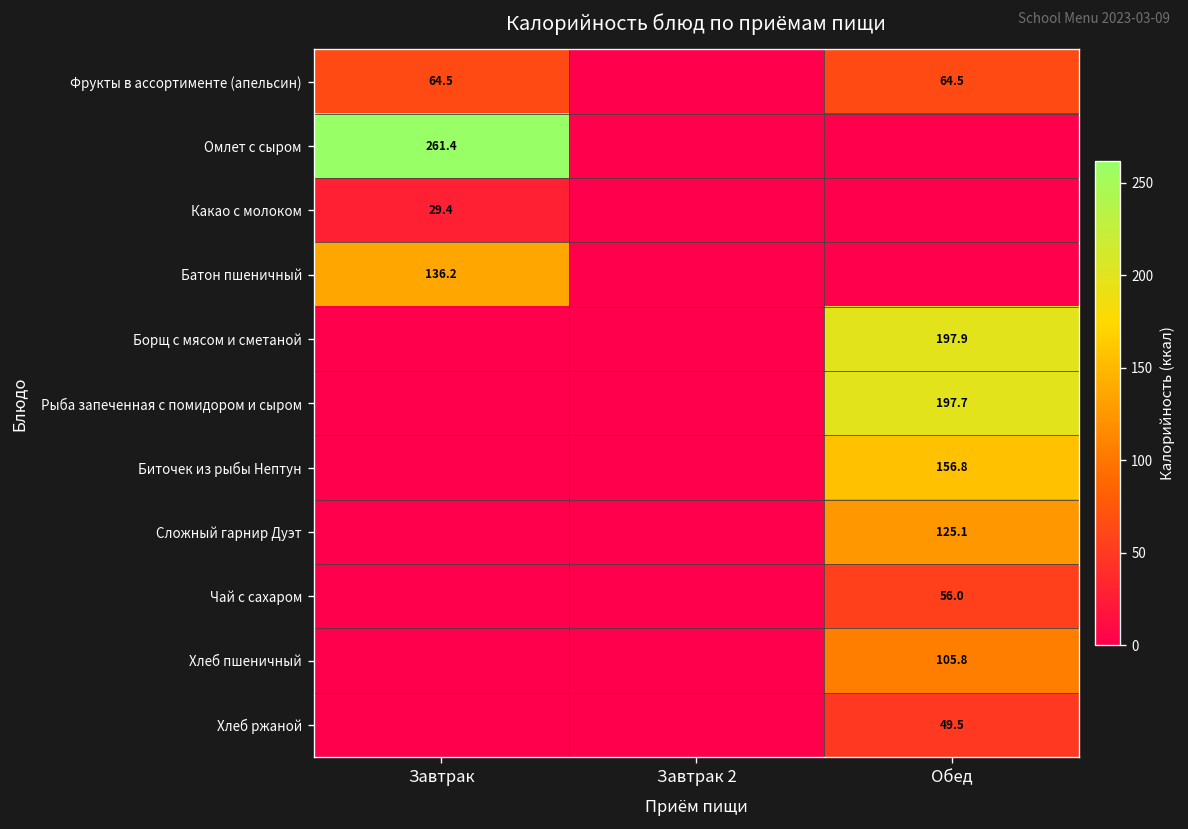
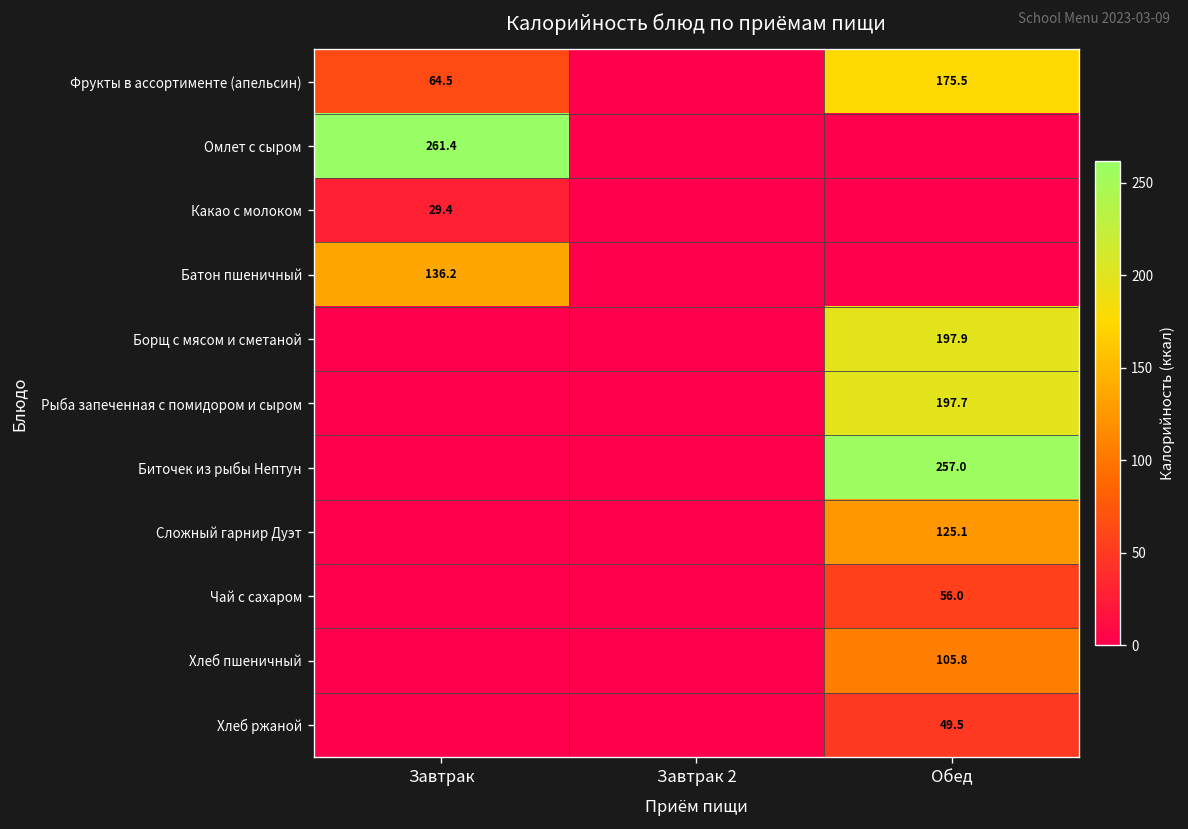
  {
    "Фрукты в ассортименте (апельсин)": {
      "Завтрак": 64.5,
-     "Обед": 64.5
+     "Обед": 175.5
    },
    "Омлет с сыром": {
      "Завтрак": 261.4
    },
    "Какао с молоком": {
      "Завтрак": 29.4
    },
    "Батон пшеничный": {
      "Завтрак": 136.2
    },
    "Борщ с мясом и сметаной": {
      "Обед": 197.9
    },
    "Рыба запеченная с помидором и сыром": {
      "Обед": 197.7
    },
    "Биточек из рыбы Нептун": {
-     "Обед": 156.8
+     "Обед": 257.0
    },
    "Сложный гарнир Дуэт": {
      "Обед": 125.1
    },
    "Чай с сахаром": {
      "Обед": 56.0
    },
    "Хлеб пшеничный": {
      "Обед": 105.8
    },
    "Хлеб ржаной": {
      "Обед": 49.5
    }
  }
